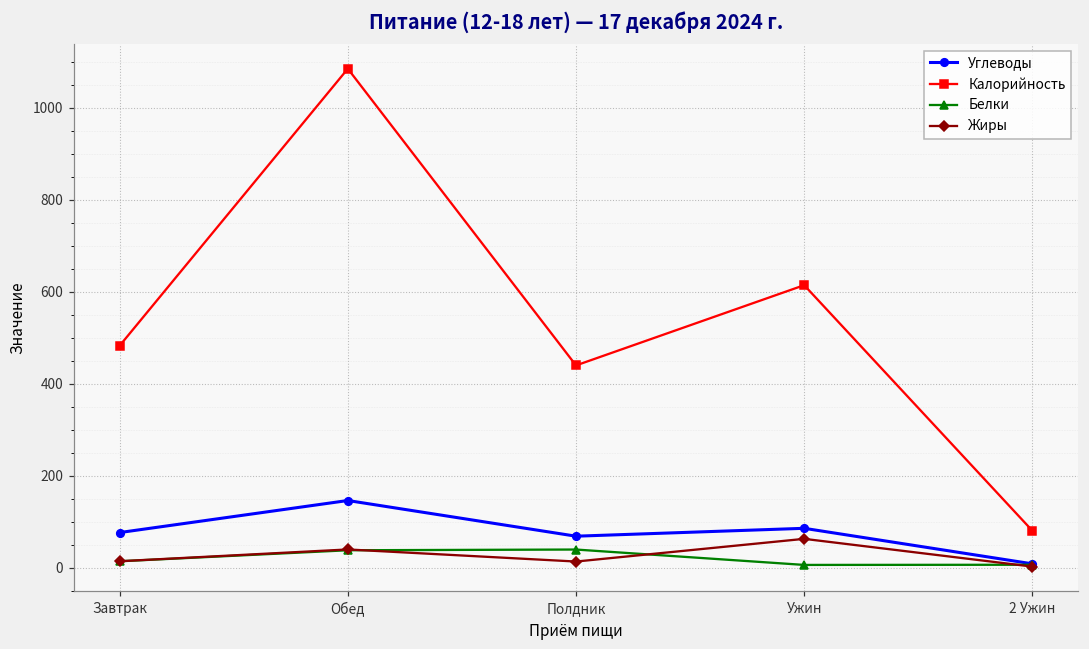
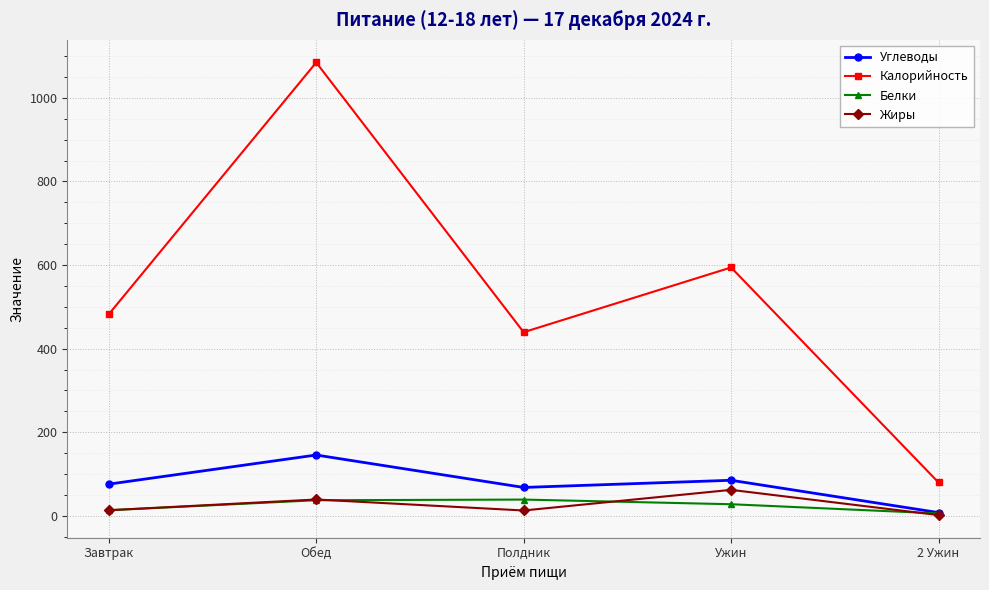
  {
    "Углеводы": {
      "Завтрак": 80,
      "Обед": 150,
      "Полдник": 70,
      "Ужин": 90
    },
    "Калорийность": {
      "Завтрак": 480,
      "Обед": 1080,
      "Полдник": 440,
-     "Ужин": 610,
+     "Ужин": 590,
      "2 Ужин": 80
    },
    "Белки": {
      "Полдник": 40,
-     "Ужин": 10
+     "Ужин": 30
    },
    "Жиры": {
      "Полдник": 10,
      "Ужин": 60
    }
  }
